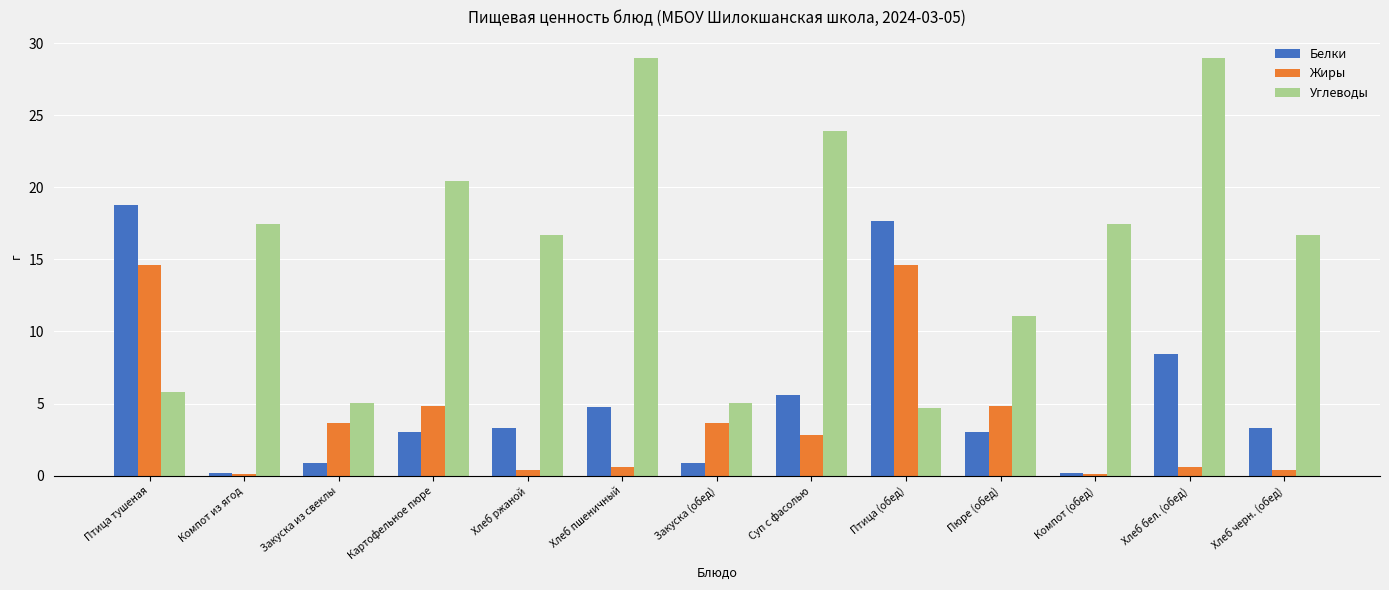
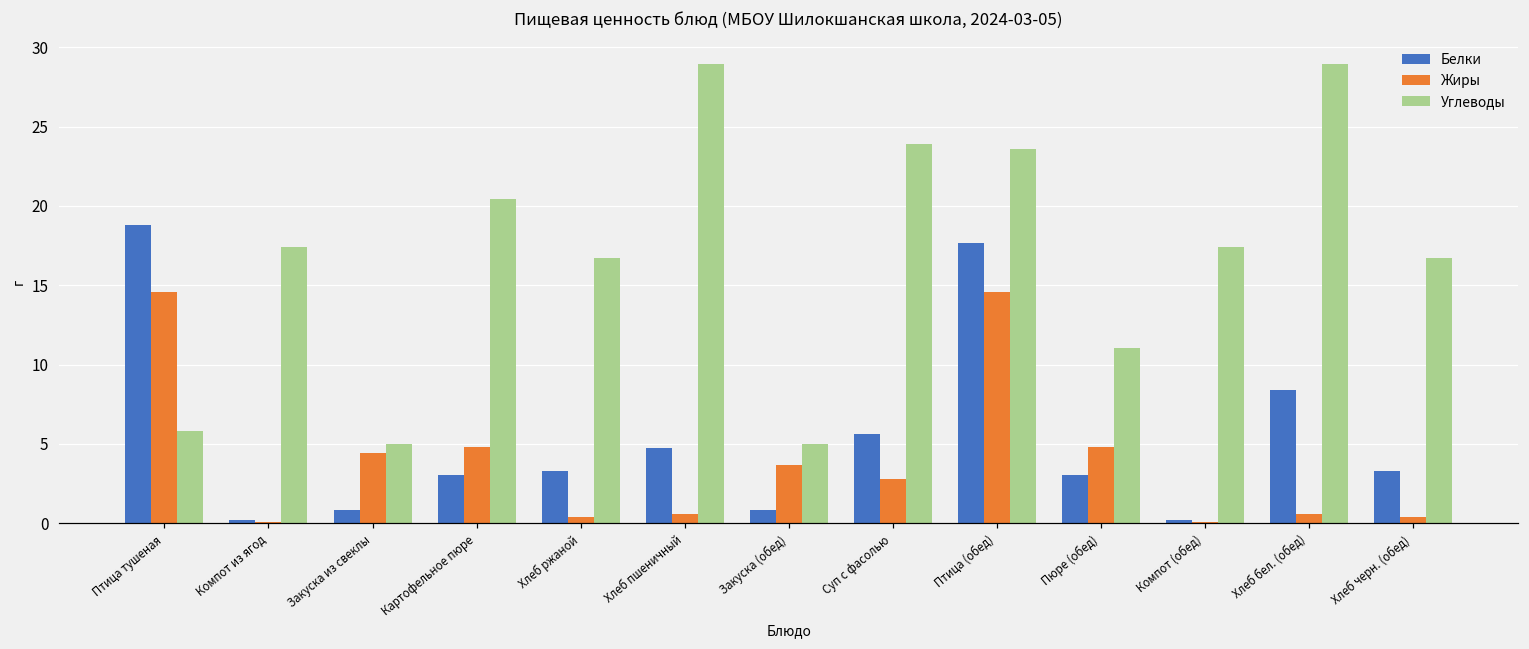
  {
    "Белки": {
      "Птица тушеная": 18.8,
      "Компот из ягод": 0.2,
      "Закуска из свеклы": 0.9,
      "Картофельное пюре": 3.1,
      "Хлеб ржаной": 3.3,
      "Хлеб пшеничный": 4.7,
      "Закуска (обед)": 0.9,
      "Суп с фасолью": 5.6,
      "Птица (обед)": 17.7,
      "Пюре (обед)": 3.1,
      "Компот (обед)": 0.2,
      "Хлеб бел. (обед)": 8.4,
      "Хлеб черн. (обед)": 3.3
    },
    "Жиры": {
      "Птица тушеная": 14.6,
-     "Закуска из свеклы": 3.7,
+     "Закуска из свеклы": 4.4,
      "Картофельное пюре": 4.8,
      "Хлеб ржаной": 0.4,
      "Хлеб пшеничный": 0.6,
      "Закуска (обед)": 3.7,
      "Суп с фасолью": 2.8,
      "Птица (обед)": 14.6,
      "Пюре (обед)": 4.8,
      "Хлеб бел. (обед)": 0.6,
      "Хлеб черн. (обед)": 0.4
    },
    "Углеводы": {
      "Птица тушеная": 5.8,
      "Компот из ягод": 17.4,
      "Закуска из свеклы": 5.0,
      "Картофельное пюре": 20.5,
      "Хлеб ржаной": 16.7,
      "Хлеб пшеничный": 29.0,
      "Закуска (обед)": 5.0,
      "Суп с фасолью": 23.9,
-     "Птица (обед)": 4.7,
+     "Птица (обед)": 23.6,
      "Пюре (обед)": 11.1,
      "Компот (обед)": 17.4,
      "Хлеб бел. (обед)": 29.0,
      "Хлеб черн. (обед)": 16.7
    }
  }
